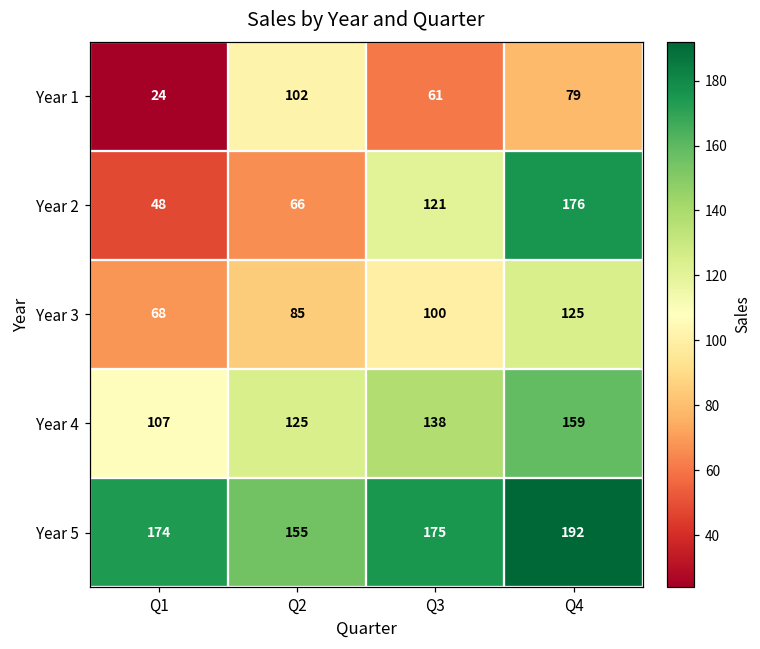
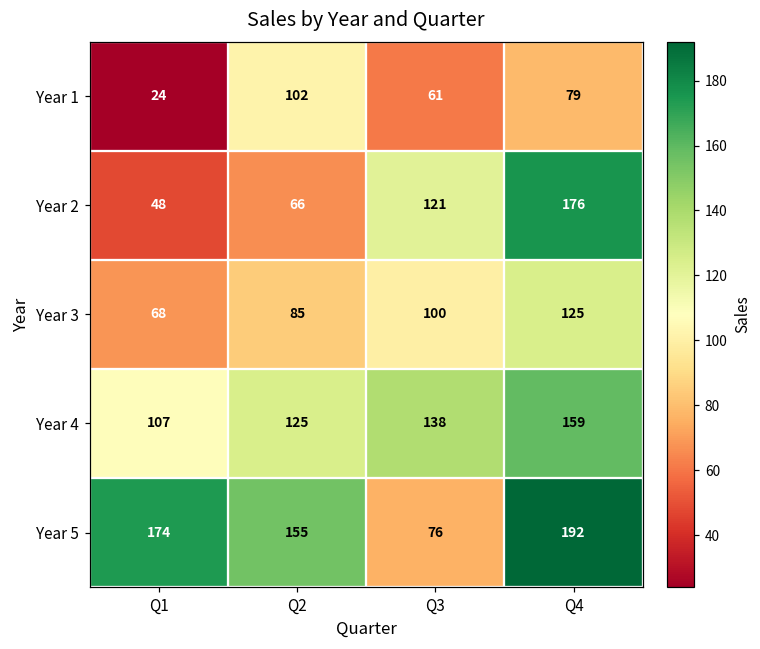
  {
    "Year 1": {
      "Q1": 24,
      "Q2": 102,
      "Q3": 61,
      "Q4": 79
    },
    "Year 2": {
      "Q1": 48,
      "Q2": 66,
      "Q3": 121,
      "Q4": 176
    },
    "Year 3": {
      "Q1": 68,
      "Q2": 85,
      "Q3": 100,
      "Q4": 125
    },
    "Year 4": {
      "Q1": 107,
      "Q2": 125,
      "Q3": 138,
      "Q4": 159
    },
    "Year 5": {
      "Q1": 174,
      "Q2": 155,
-     "Q3": 175,
+     "Q3": 76,
      "Q4": 192
    }
  }
